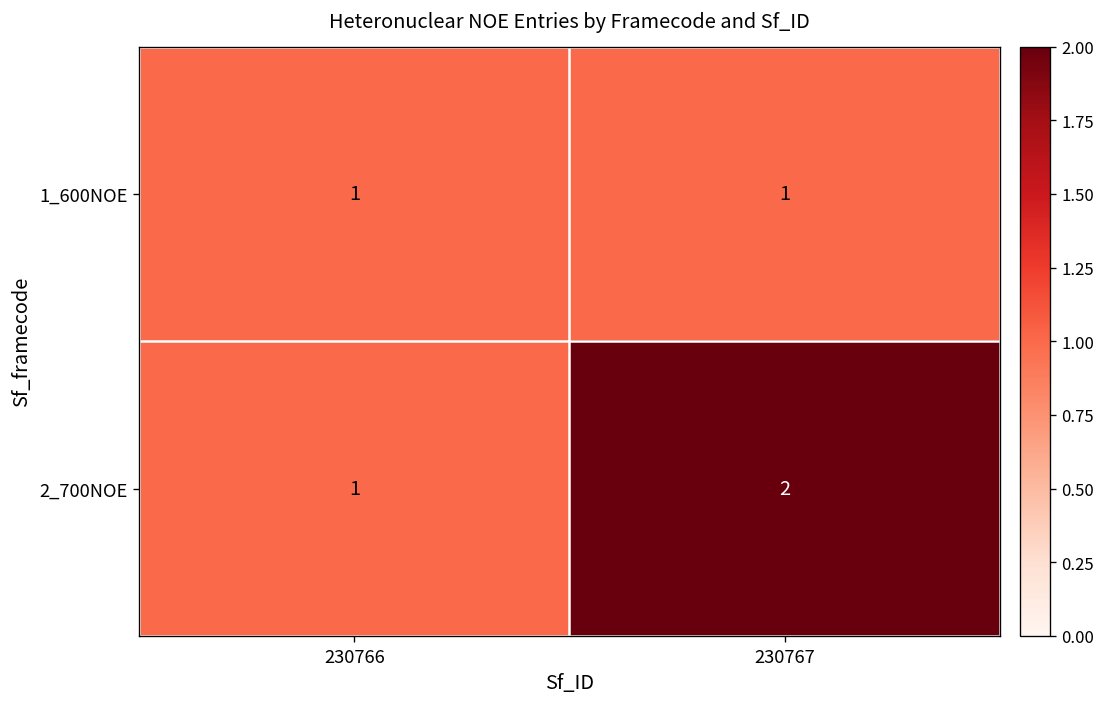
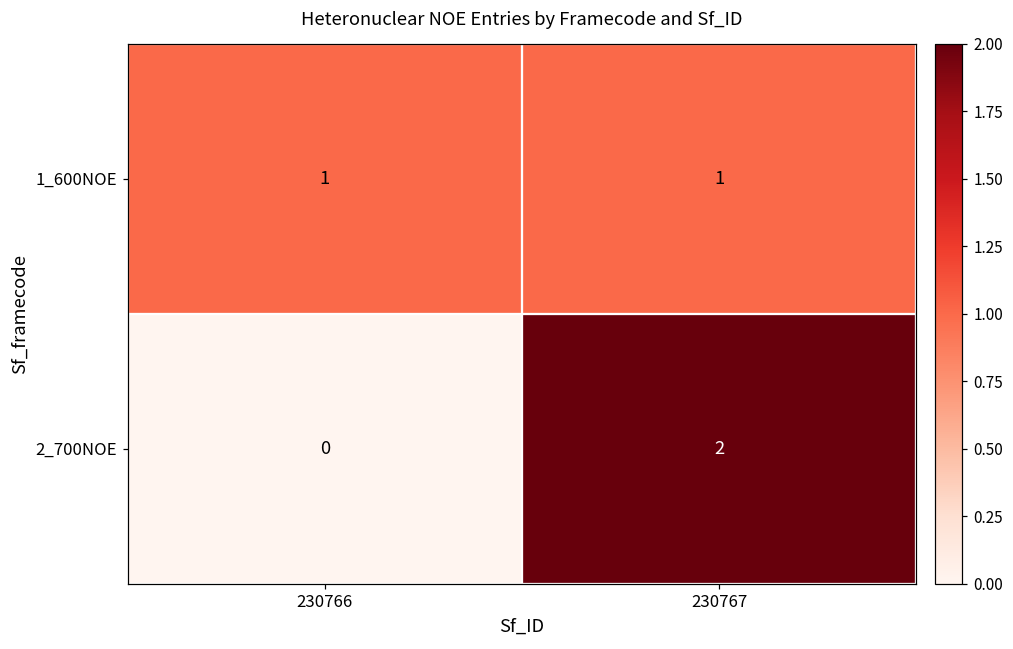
  {
    "1_600NOE": {
      "230766": 1,
      "230767": 1
    },
    "2_700NOE": {
-     "230766": 1,
+     "230766": 0,
      "230767": 2
    }
  }
